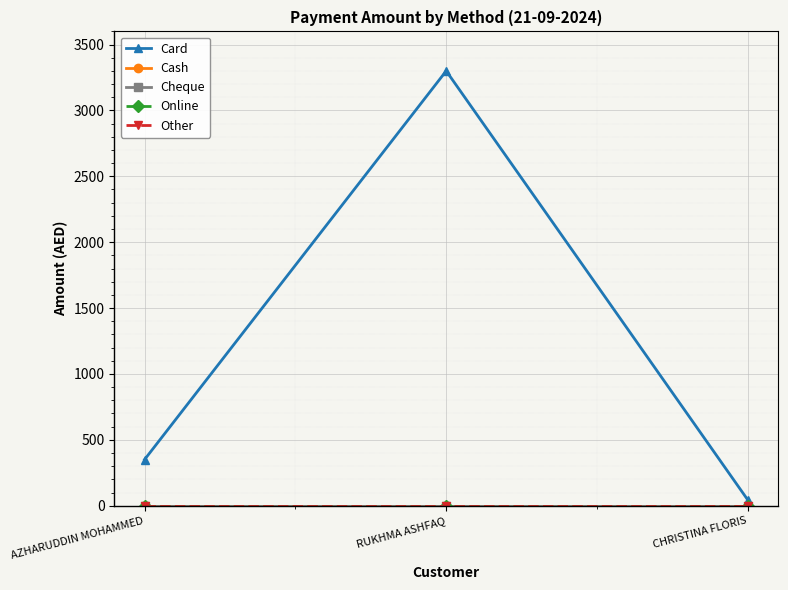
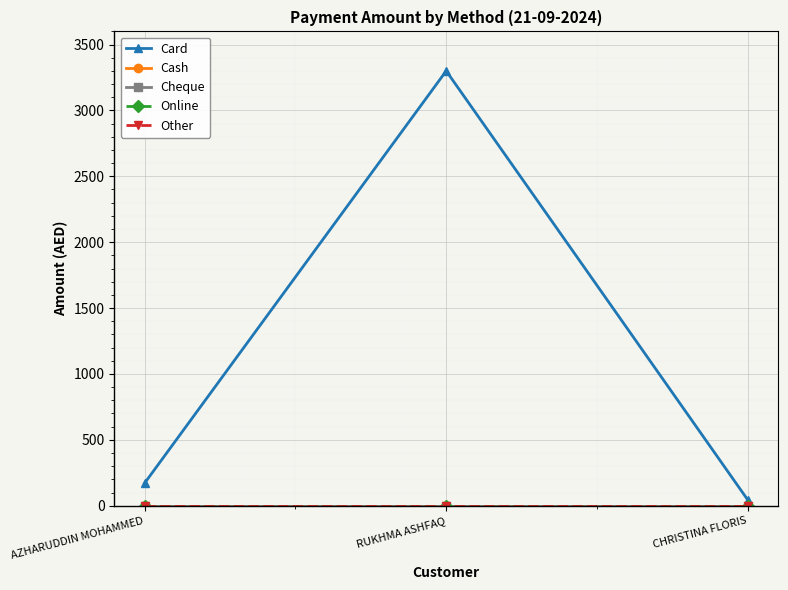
  {
    "Card": {
-     "AZHARUDDIN MOHAMMED": 350,
+     "AZHARUDDIN MOHAMMED": 170,
      "RUKHMA ASHFAQ": 3300,
      "CHRISTINA FLORIS": 40
    },
    "Other": {
      "AZHARUDDIN MOHAMMED": 0,
      "RUKHMA ASHFAQ": 0,
      "CHRISTINA FLORIS": 0
    }
  }
